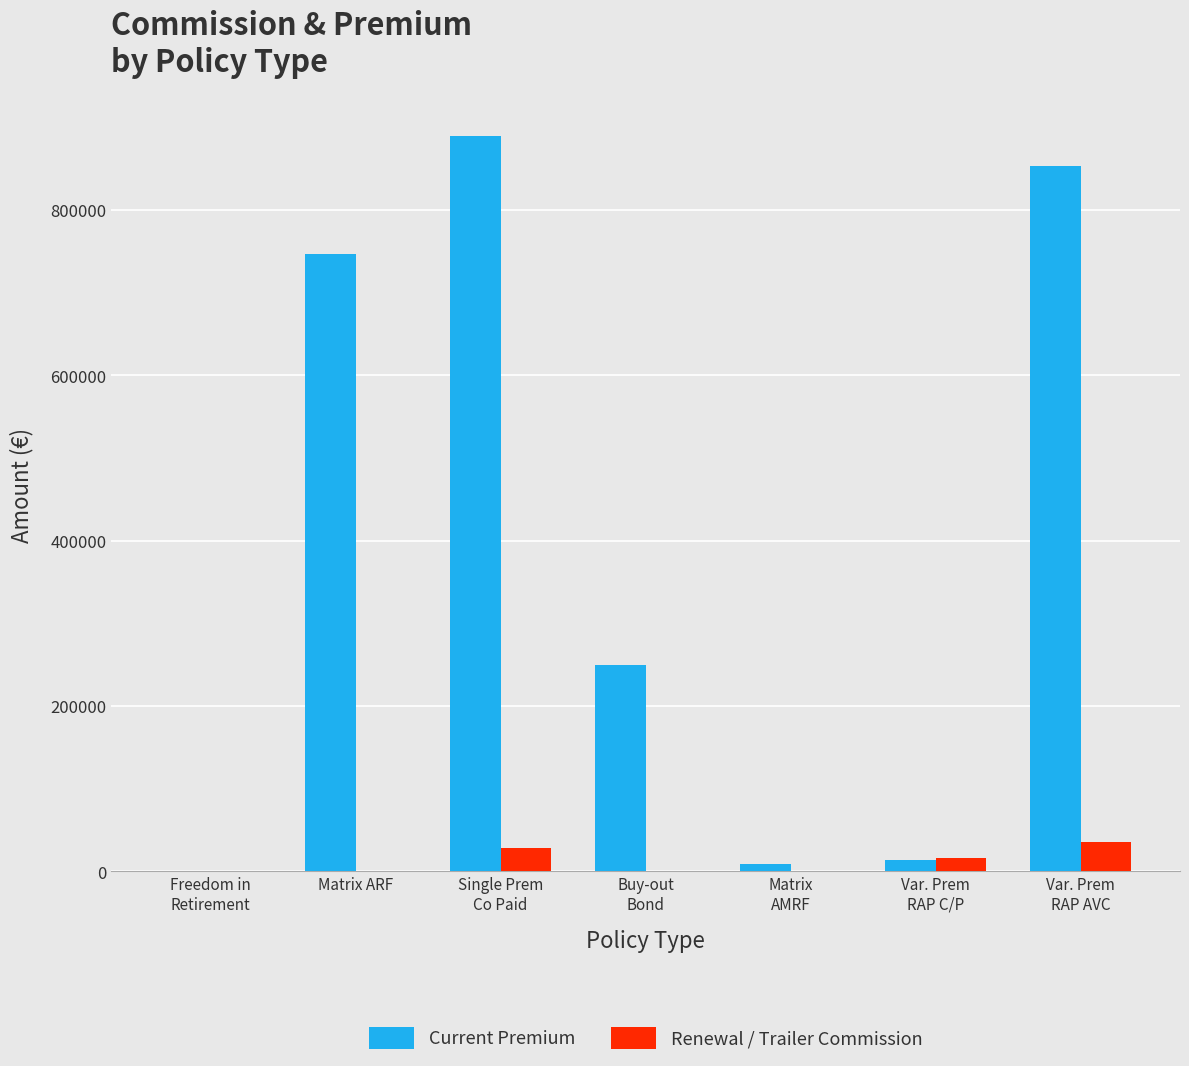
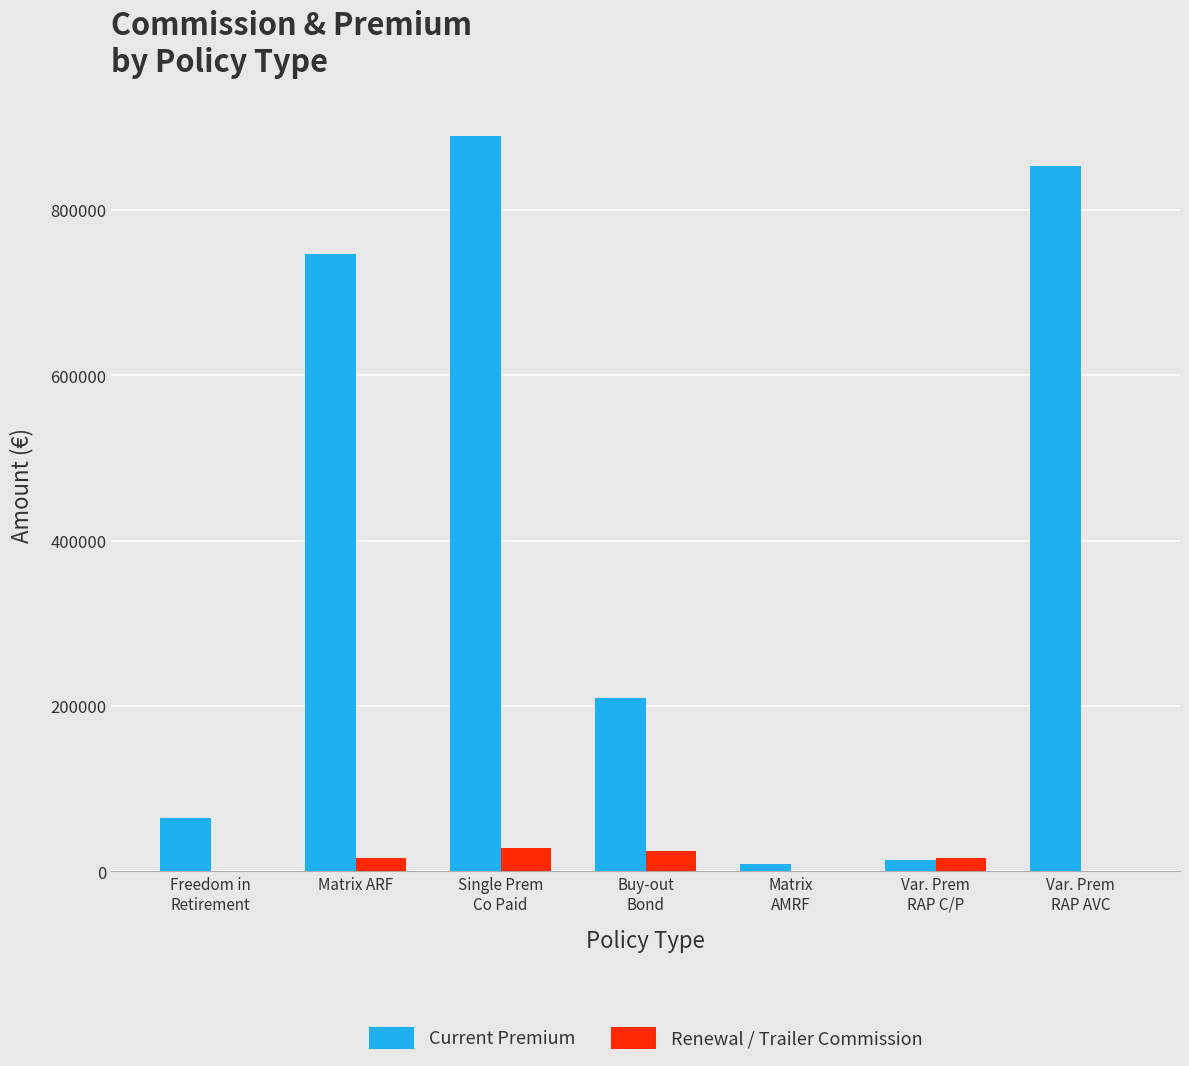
  {
    "Current Premium": {
-     "Freedom in Retirement": 0,
+     "Freedom in Retirement": 70000,
      "Matrix ARF": 750000,
      "Single Prem Co Paid": 890000,
-     "Buy-out Bond": 250000,
+     "Buy-out Bond": 210000,
      "Matrix AMRF": 10000,
      "Var. Prem RAP C/P": 10000,
      "Var. Prem RAP AVC": 850000
    },
    "Renewal / Trailer Commission": {
-     "Matrix ARF": 0,
+     "Matrix ARF": 20000,
      "Single Prem Co Paid": 30000,
-     "Buy-out Bond": 0,
+     "Buy-out Bond": 20000,
      "Var. Prem RAP C/P": 20000,
-     "Var. Prem RAP AVC": 40000
+     "Var. Prem RAP AVC": 0
    }
  }
